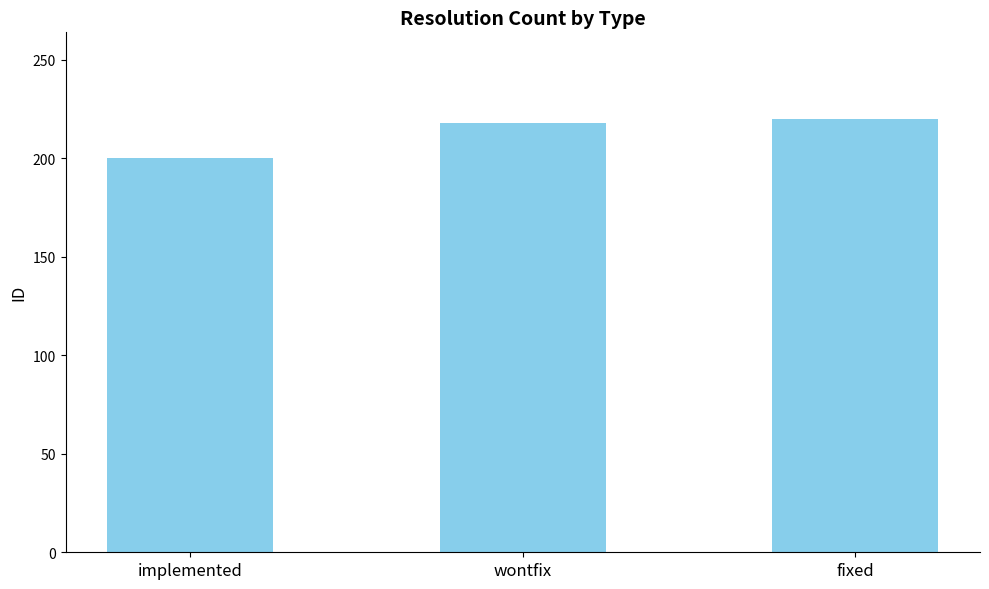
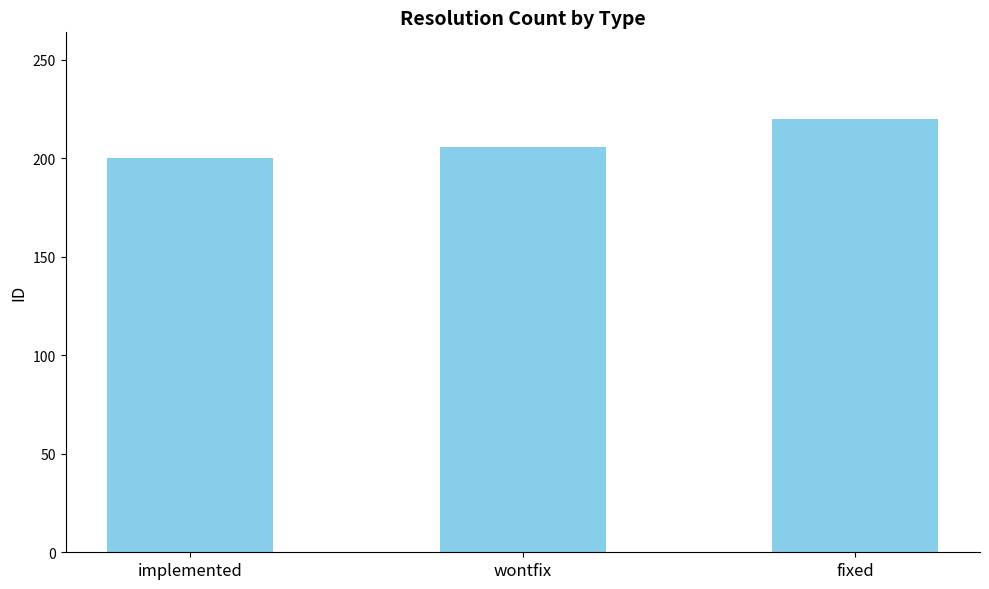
  {
    "implemented": 200,
-   "wontfix": 218,
+   "wontfix": 206,
    "fixed": 220
  }
